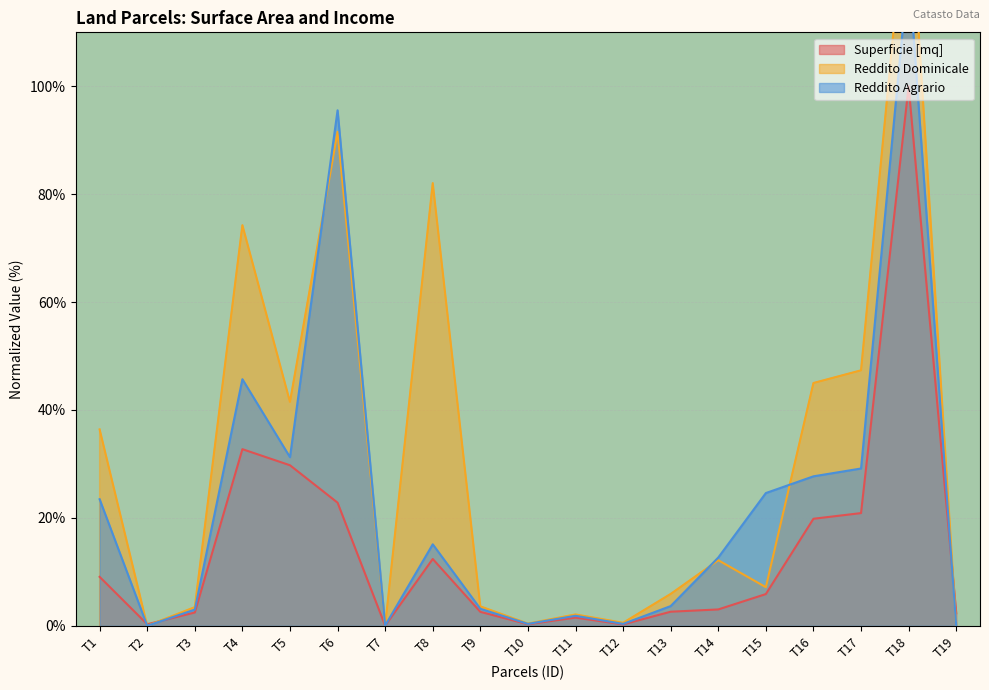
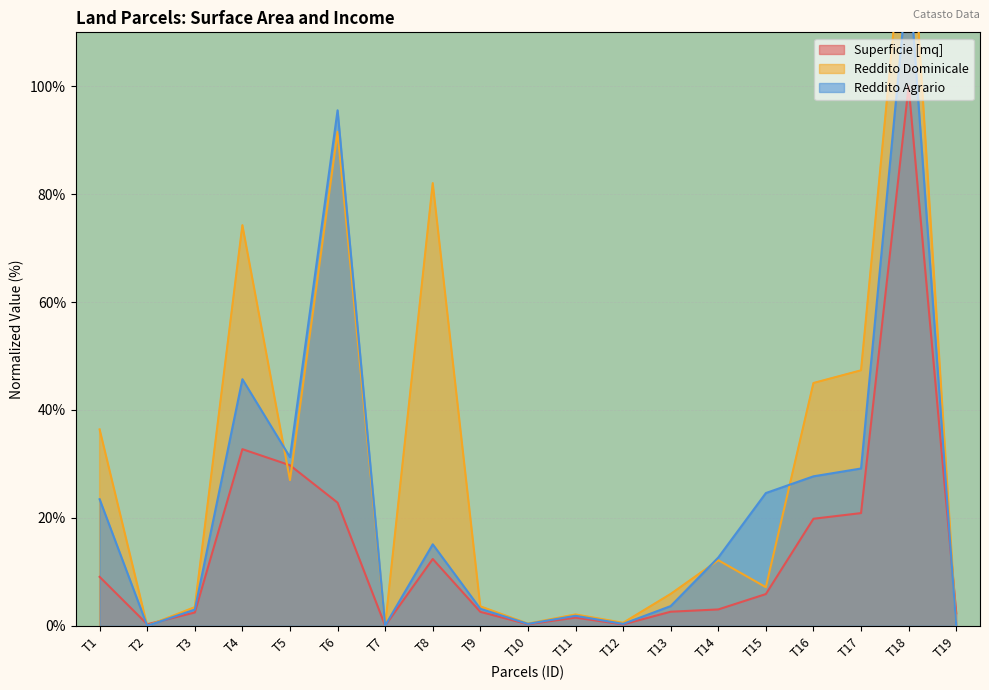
  {
    "Superficie [mq]": {
      "T1": "9%",
      "T3": "2%",
      "T4": "33%",
      "T5": "30%",
      "T6": "23%",
      "T8": "12%",
      "T9": "3%",
      "T13": "3%",
      "T14": "3%",
      "T15": "6%",
      "T16": "20%",
      "T17": "21%",
      "T19": "2%"
    },
    "Reddito Dominicale": {
      "T1": "36%",
      "T4": "74%",
-     "T5": "42%",
+     "T5": "27%",
      "T6": "92%",
      "T8": "82%",
      "T13": "6%",
      "T14": "12%",
      "T15": "7%",
      "T16": "45%",
      "T17": "47%"
    },
    "Reddito Agrario": {
      "T1": "23%",
      "T4": "46%",
      "T5": "31%",
      "T6": "96%",
      "T8": "15%",
      "T13": "4%",
      "T14": "13%",
      "T15": "25%",
      "T16": "28%",
      "T17": "29%"
    }
  }
